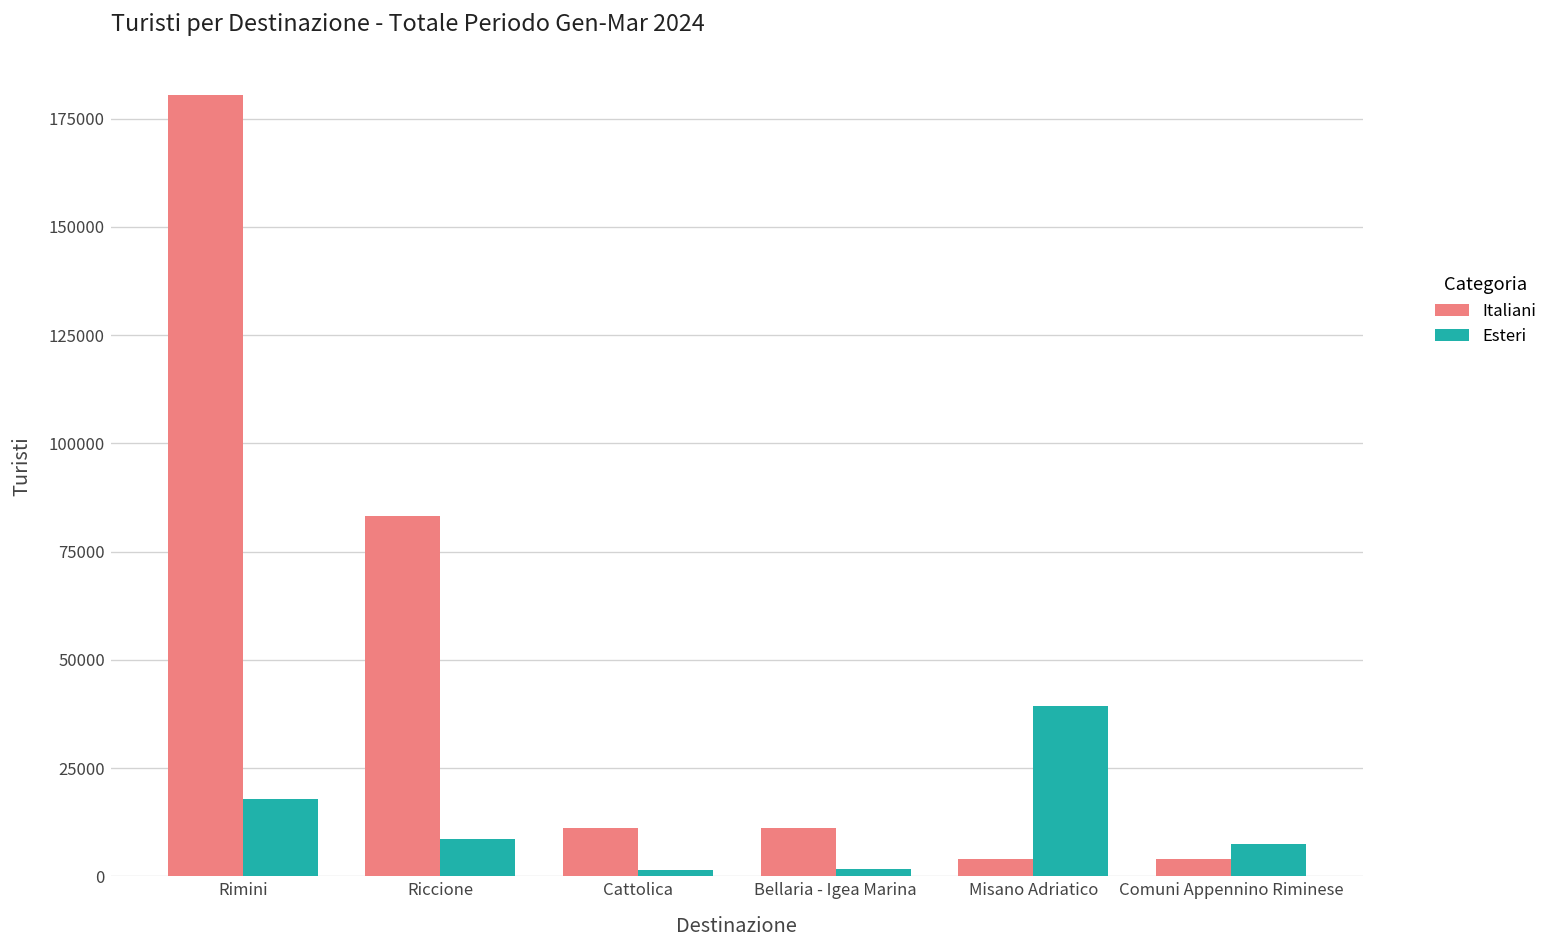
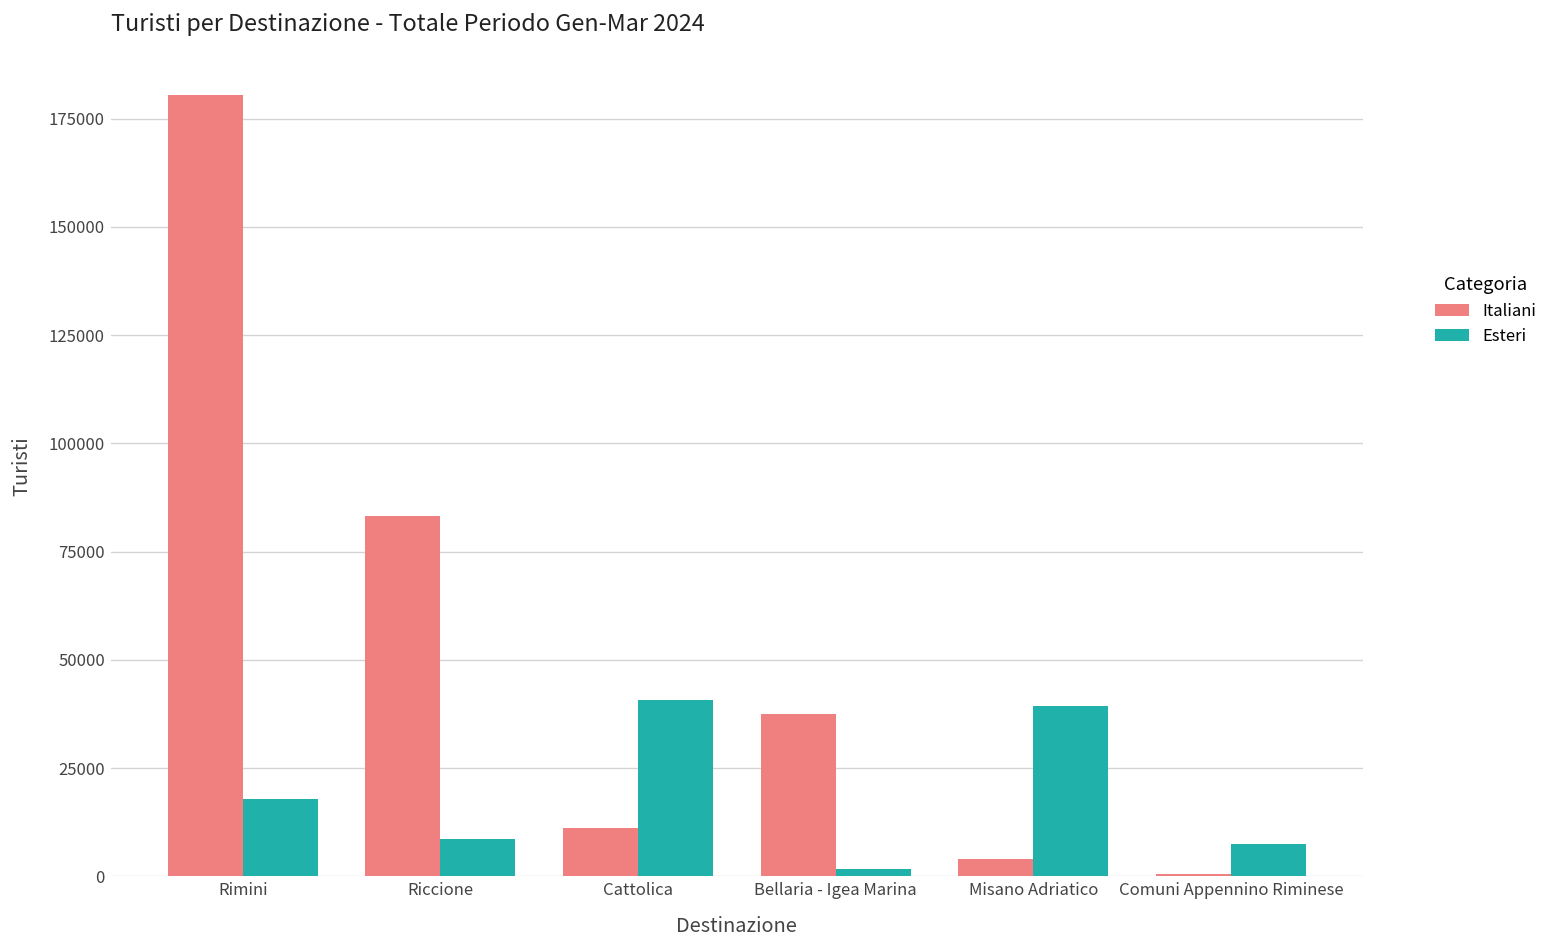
  {
    "Italiani": {
      "Rimini": 180000,
      "Riccione": 83000,
      "Cattolica": 11000,
-     "Bellaria - Igea Marina": 11000,
+     "Bellaria - Igea Marina": 38000,
      "Misano Adriatico": 4000,
-     "Comuni Appennino Riminese": 4000
+     "Comuni Appennino Riminese": 0
    },
    "Esteri": {
      "Rimini": 18000,
      "Riccione": 9000,
-     "Cattolica": 2000,
+     "Cattolica": 41000,
      "Bellaria - Igea Marina": 2000,
      "Misano Adriatico": 39000,
      "Comuni Appennino Riminese": 7000
    }
  }
